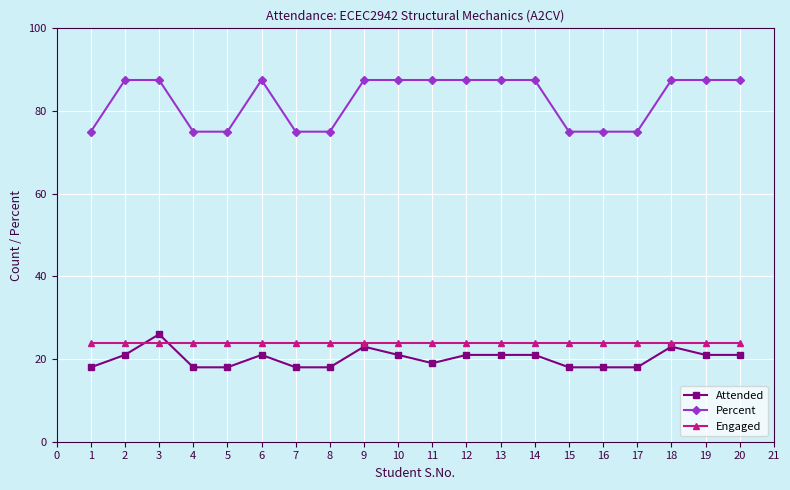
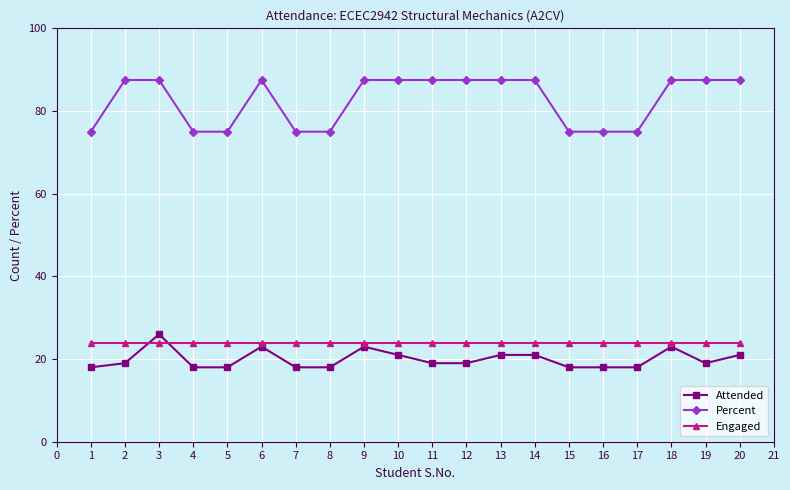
  {
    "Attended": {
      "1": 18,
-     "2": 21,
+     "2": 19,
      "3": 26,
      "4": 18,
      "5": 18,
-     "6": 21,
+     "6": 23,
      "7": 18,
      "8": 18,
      "9": 23,
      "10": 21,
      "11": 19,
-     "12": 21,
+     "12": 19,
      "13": 21,
      "14": 21,
      "15": 18,
      "16": 18,
      "17": 18,
      "18": 23,
-     "19": 21,
+     "19": 19,
      "20": 21
    },
    "Percent": {
      "1": 75,
      "2": 88,
      "3": 88,
      "4": 75,
      "5": 75,
      "6": 88,
      "7": 75,
      "8": 75,
      "9": 88,
      "10": 88,
      "11": 88,
      "12": 88,
      "13": 88,
      "14": 88,
      "15": 75,
      "16": 75,
      "17": 75,
      "18": 88,
      "19": 88,
      "20": 88
    },
    "Engaged": {
      "1": 24,
      "2": 24,
      "3": 24,
      "4": 24,
      "5": 24,
      "6": 24,
      "7": 24,
      "8": 24,
      "9": 24,
      "10": 24,
      "11": 24,
      "12": 24,
      "13": 24,
      "14": 24,
      "15": 24,
      "16": 24,
      "17": 24,
      "18": 24,
      "19": 24,
      "20": 24
    }
  }
